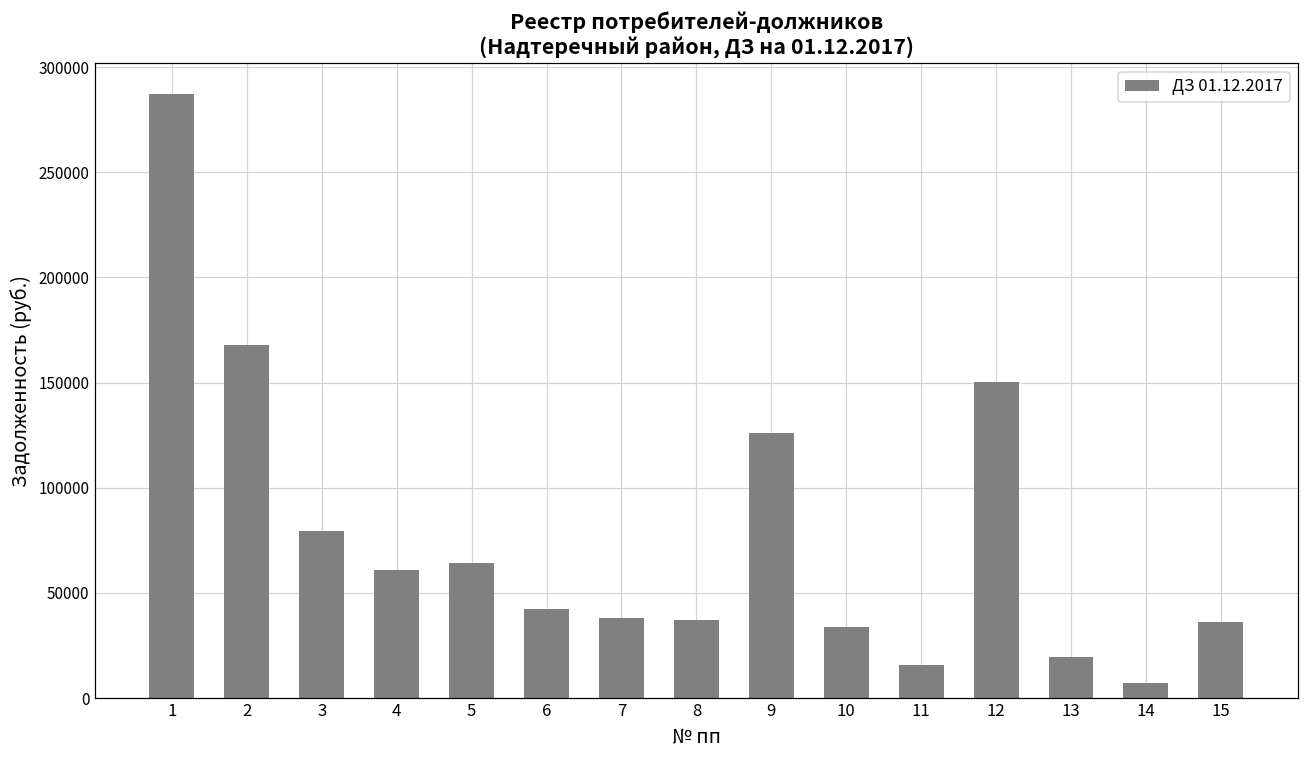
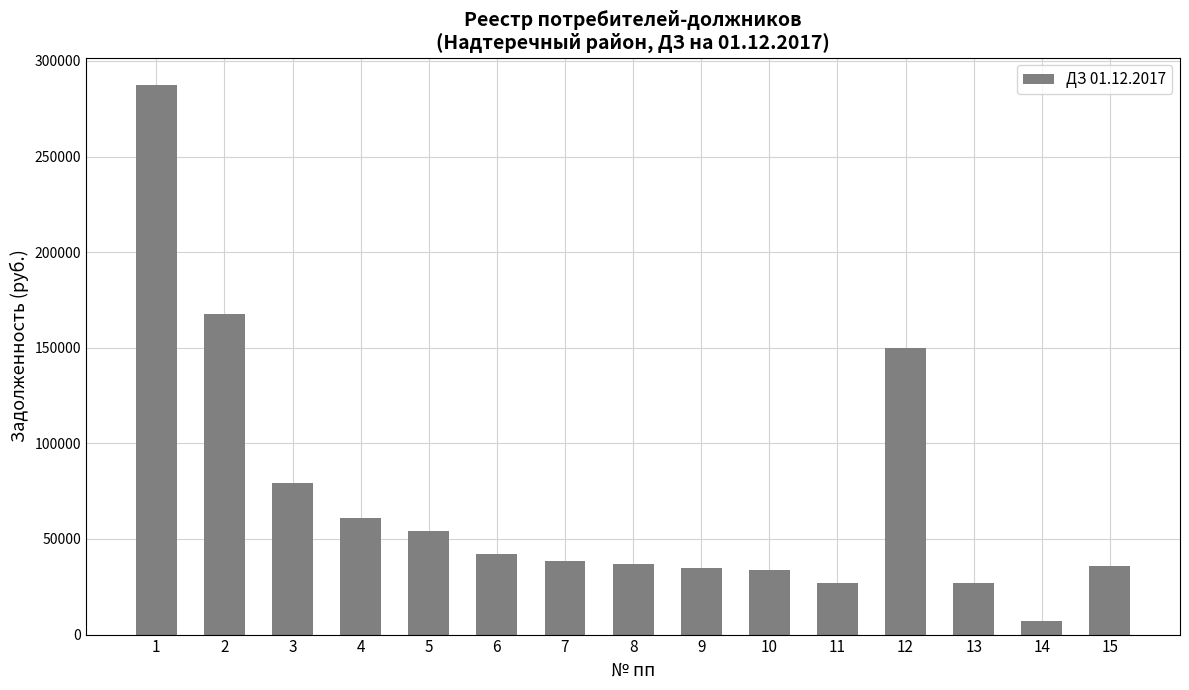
  {
    "1": 287000,
    "2": 168000,
    "3": 79000,
    "4": 61000,
-   "5": 64000,
+   "5": 54000,
    "6": 42000,
    "7": 38000,
    "8": 37000,
-   "9": 126000,
+   "9": 35000,
    "10": 34000,
-   "11": 16000,
+   "11": 27000,
    "12": 150000,
-   "13": 19000,
+   "13": 27000,
    "14": 7000,
    "15": 36000
  }
